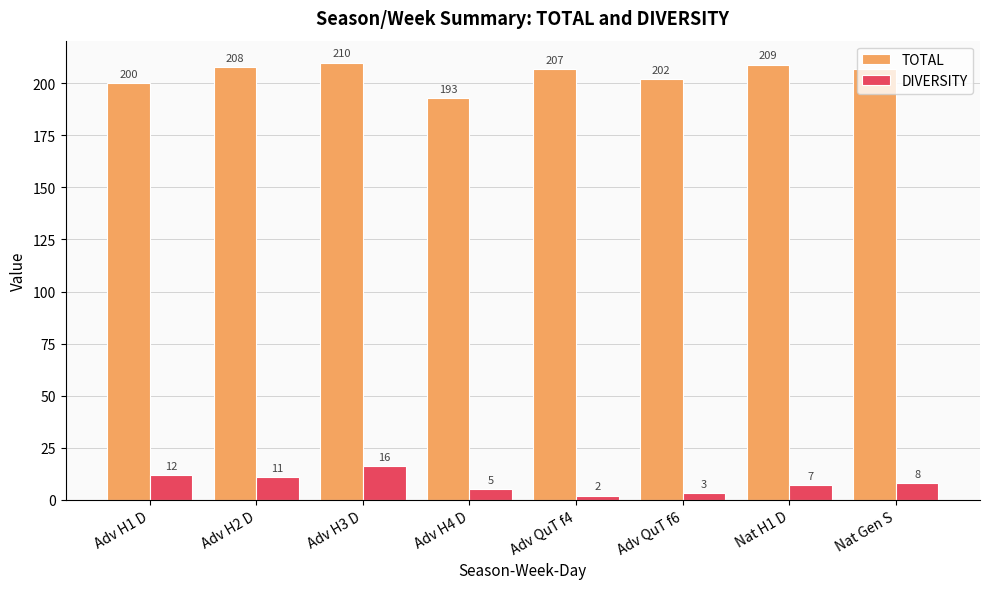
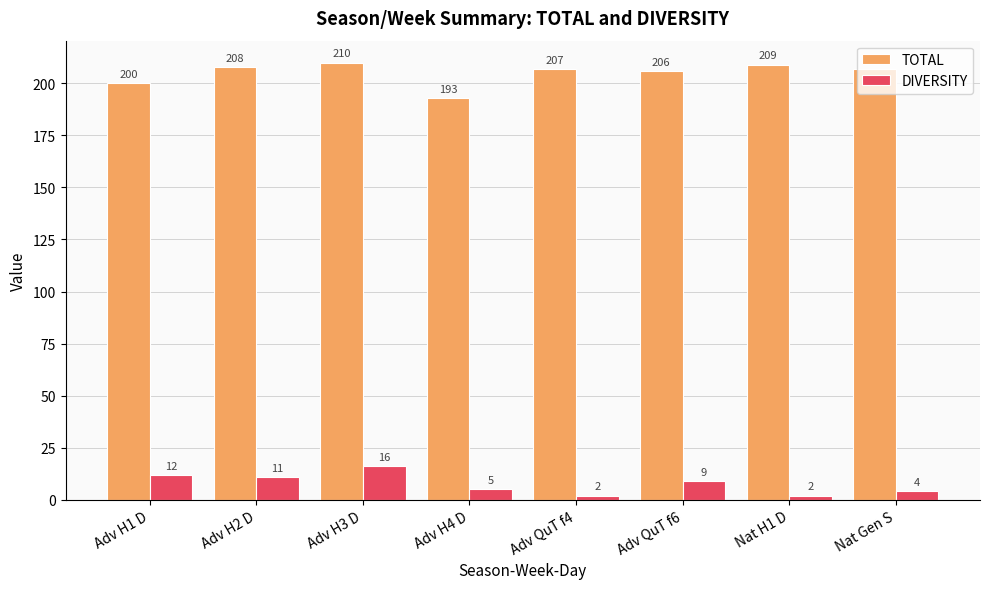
  {
    "TOTAL": {
      "Adv H1 D": 200,
      "Adv H2 D": 208,
      "Adv H3 D": 210,
      "Adv H4 D": 193,
      "Adv QuT f4": 207,
-     "Adv QuT f6": 202,
+     "Adv QuT f6": 206,
      "Nat H1 D": 209
    },
    "DIVERSITY": {
      "Adv H1 D": 12,
      "Adv H2 D": 11,
      "Adv H3 D": 16,
      "Adv H4 D": 5,
      "Adv QuT f4": 2,
-     "Adv QuT f6": 3,
-     "Nat H1 D": 7,
-     "Nat Gen S": 8
+     "Adv QuT f6": 9,
+     "Nat H1 D": 2,
+     "Nat Gen S": 4
    }
  }
